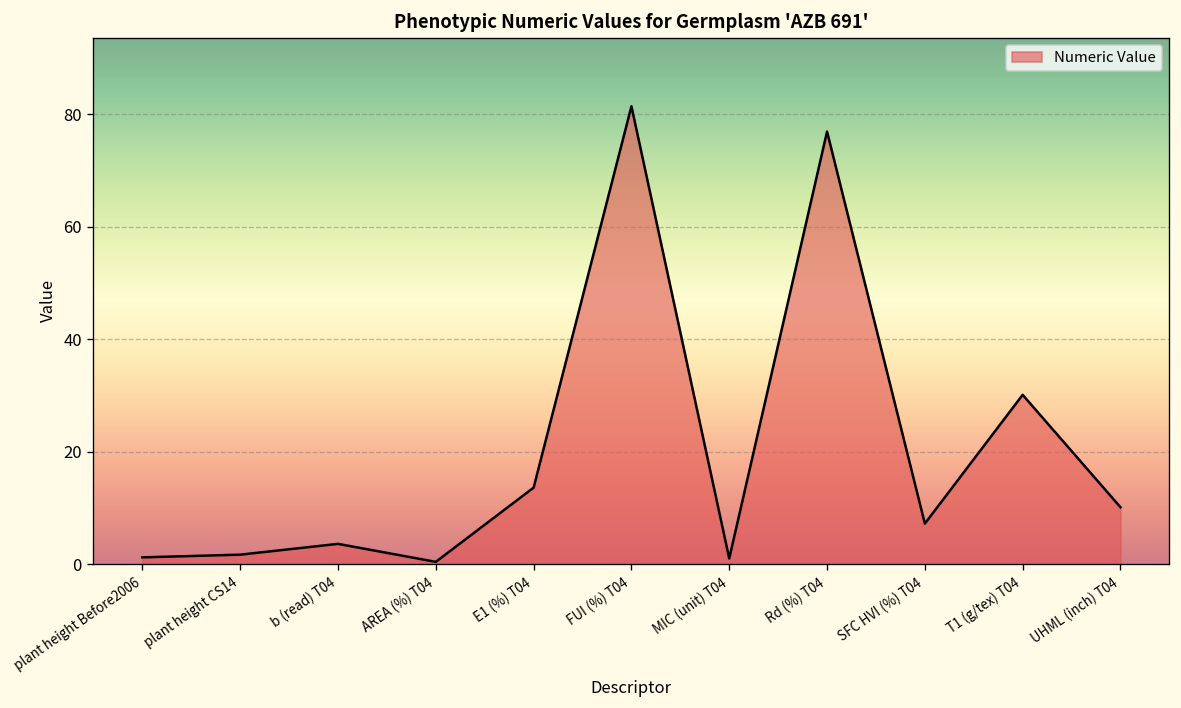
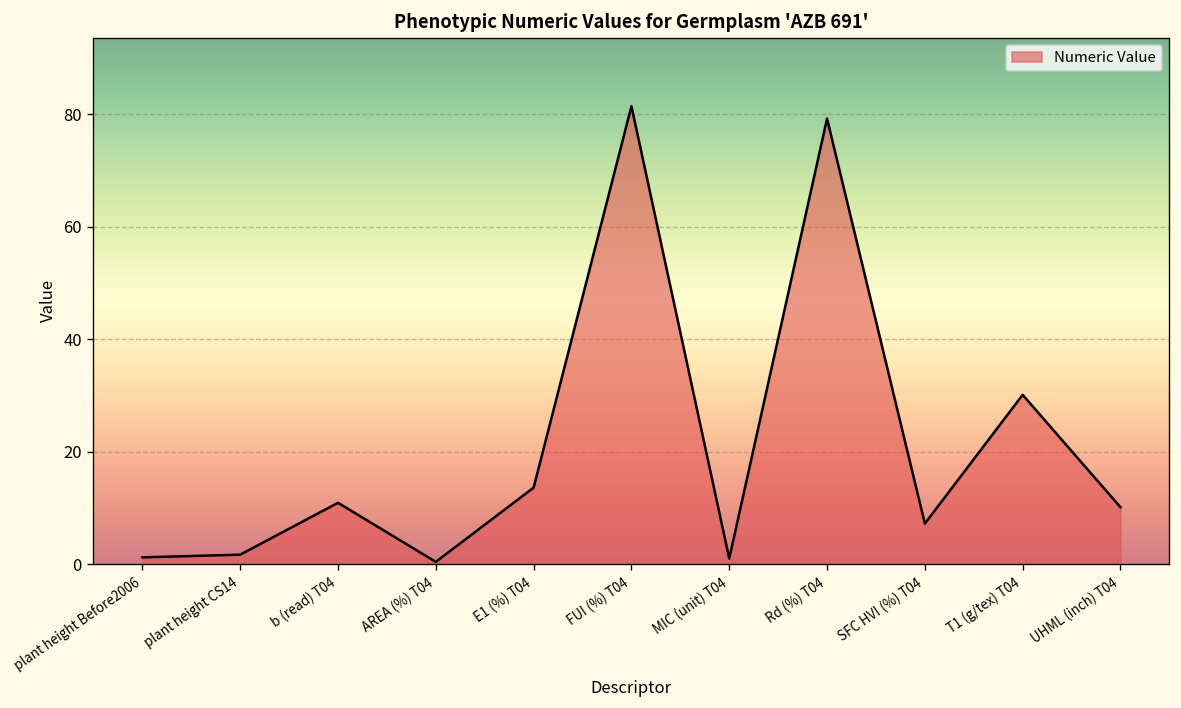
  {
    "plant height Before2006": 1,
    "plant height CS14": 2,
-   "b (read) T04": 4,
+   "b (read) T04": 11,
    "AREA (%) T04": 0,
    "E1 (%) T04": 14,
    "FUI (%) T04": 81,
    "MIC (unit) T04": 1,
-   "Rd (%) T04": 77,
+   "Rd (%) T04": 79,
    "SFC HVI (%) T04": 7,
    "T1 (g/tex) T04": 30,
    "UHML (inch) T04": 10
  }
